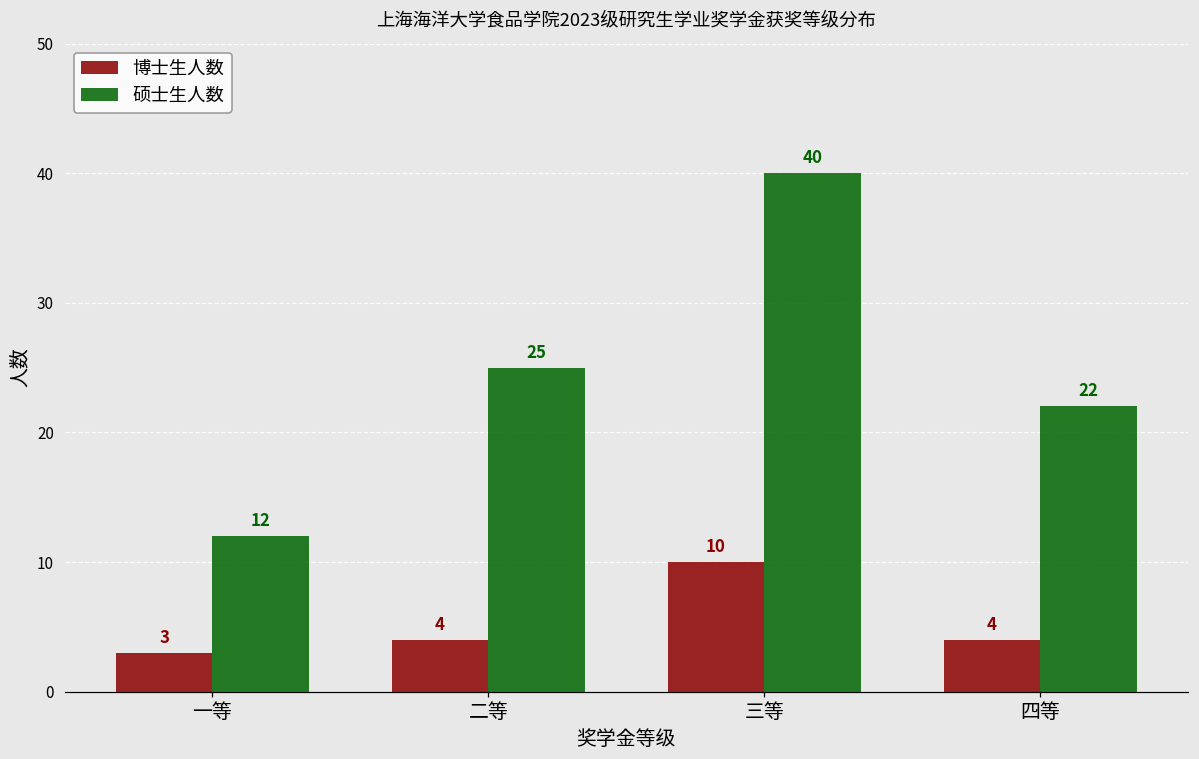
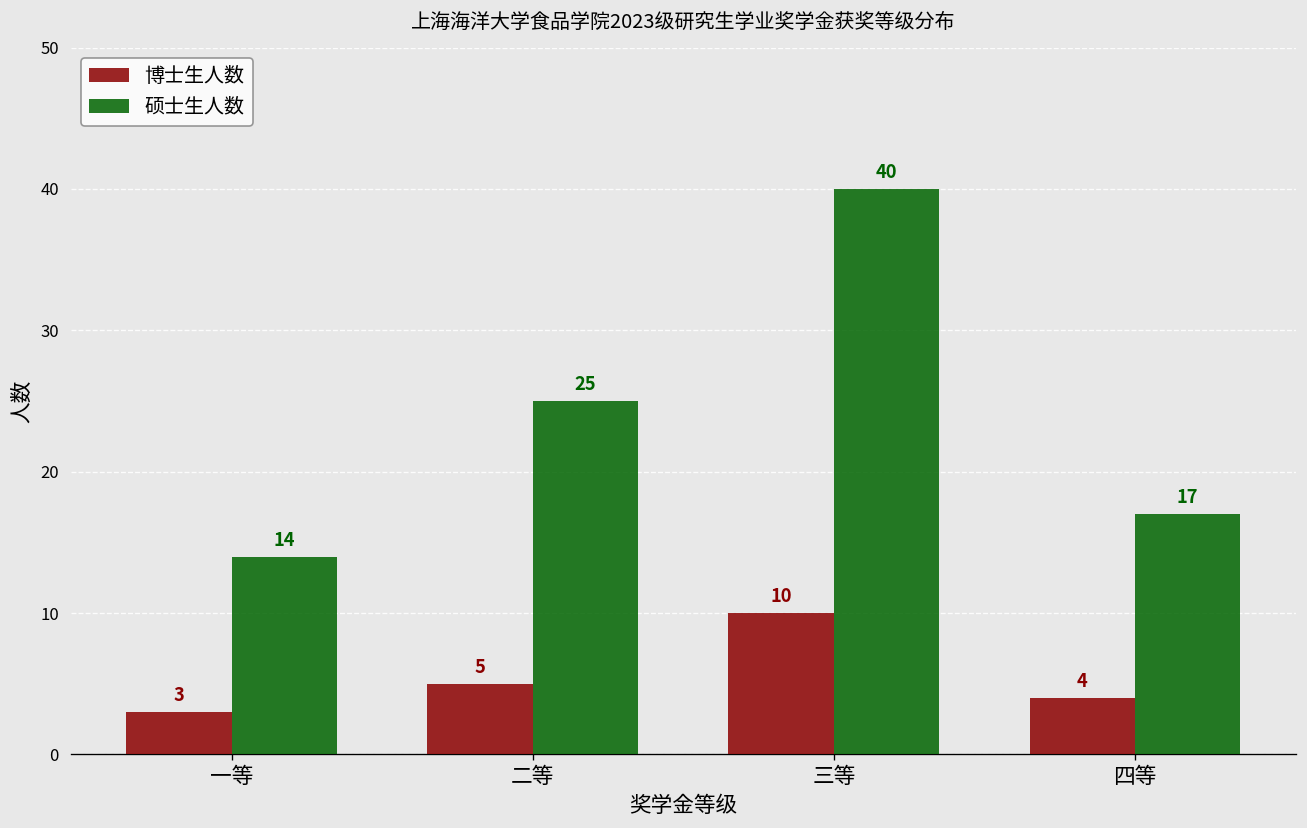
  {
    "博士生人数": {
      "一等": 3,
-     "二等": 4,
+     "二等": 5,
      "三等": 10,
      "四等": 4
    },
    "硕士生人数": {
-     "一等": 12,
+     "一等": 14,
      "二等": 25,
      "三等": 40,
-     "四等": 22
+     "四等": 17
    }
  }
